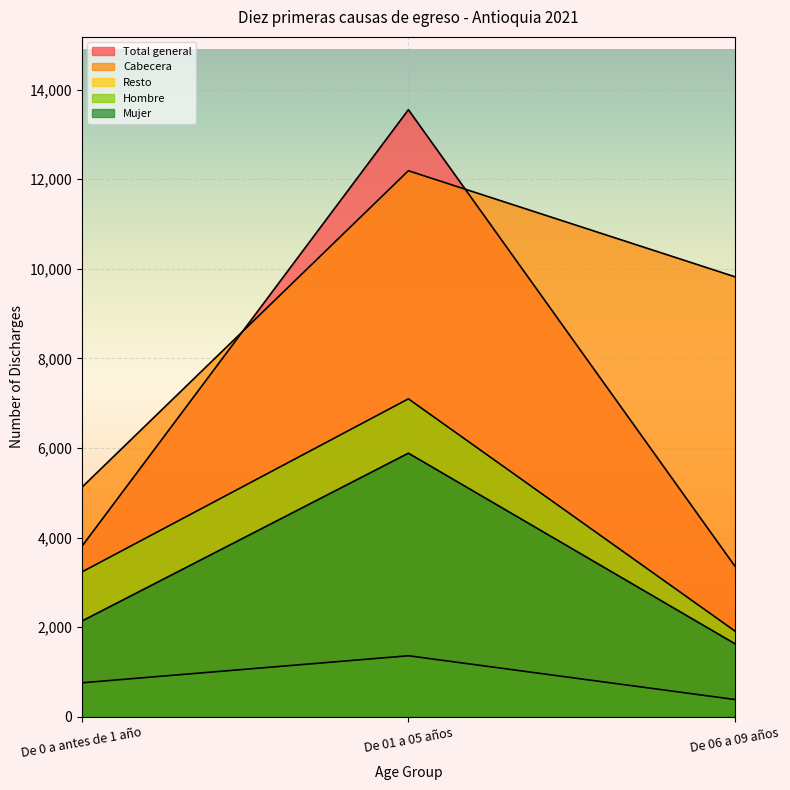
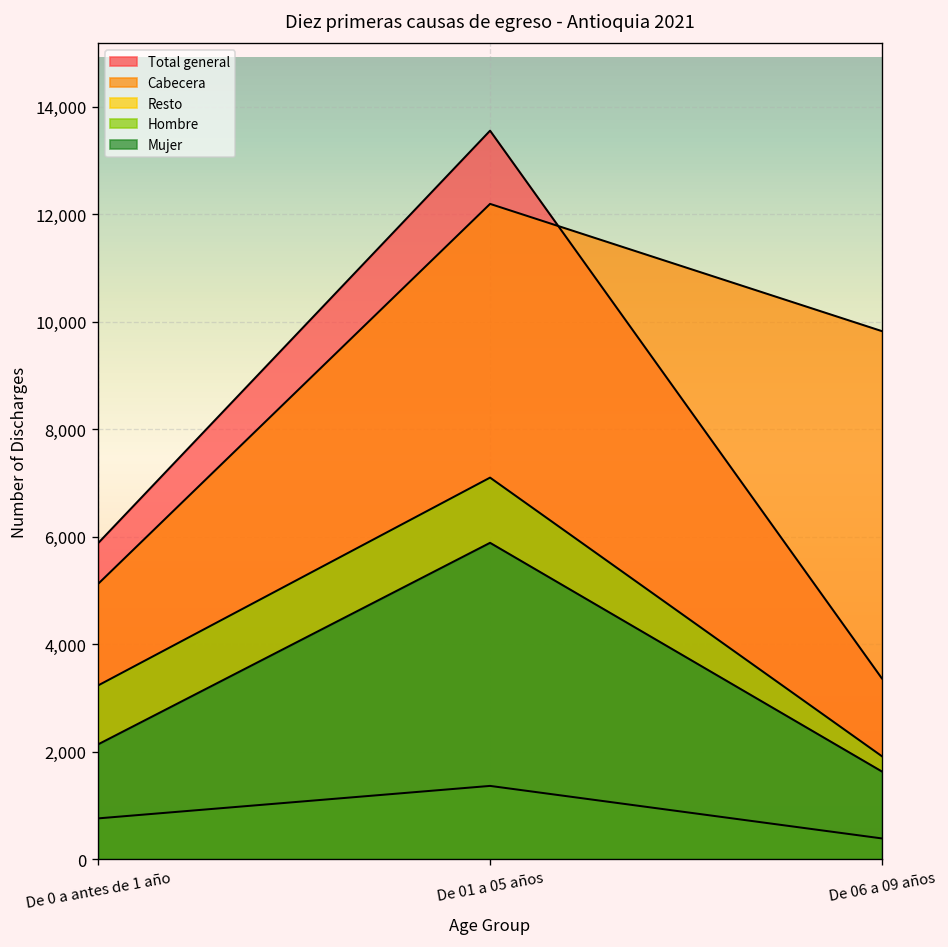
  {
    "Total general": {
-     "De 0 a antes de 1 año": "3,800",
+     "De 0 a antes de 1 año": "5,900",
      "De 01 a 05 años": "13,600",
      "De 06 a 09 años": "3,400"
    },
    "Cabecera": {
      "De 0 a antes de 1 año": "5,100",
      "De 01 a 05 años": "12,200",
      "De 06 a 09 años": "9,800"
    },
    "Resto": {
      "De 0 a antes de 1 año": "800",
      "De 01 a 05 años": "1,400",
      "De 06 a 09 años": "400"
    },
    "Hombre": {
      "De 0 a antes de 1 año": "3,200",
      "De 01 a 05 años": "7,100",
      "De 06 a 09 años": "1,900"
    },
    "Mujer": {
      "De 0 a antes de 1 año": "2,100",
      "De 01 a 05 años": "5,900",
      "De 06 a 09 años": "1,600"
    }
  }
